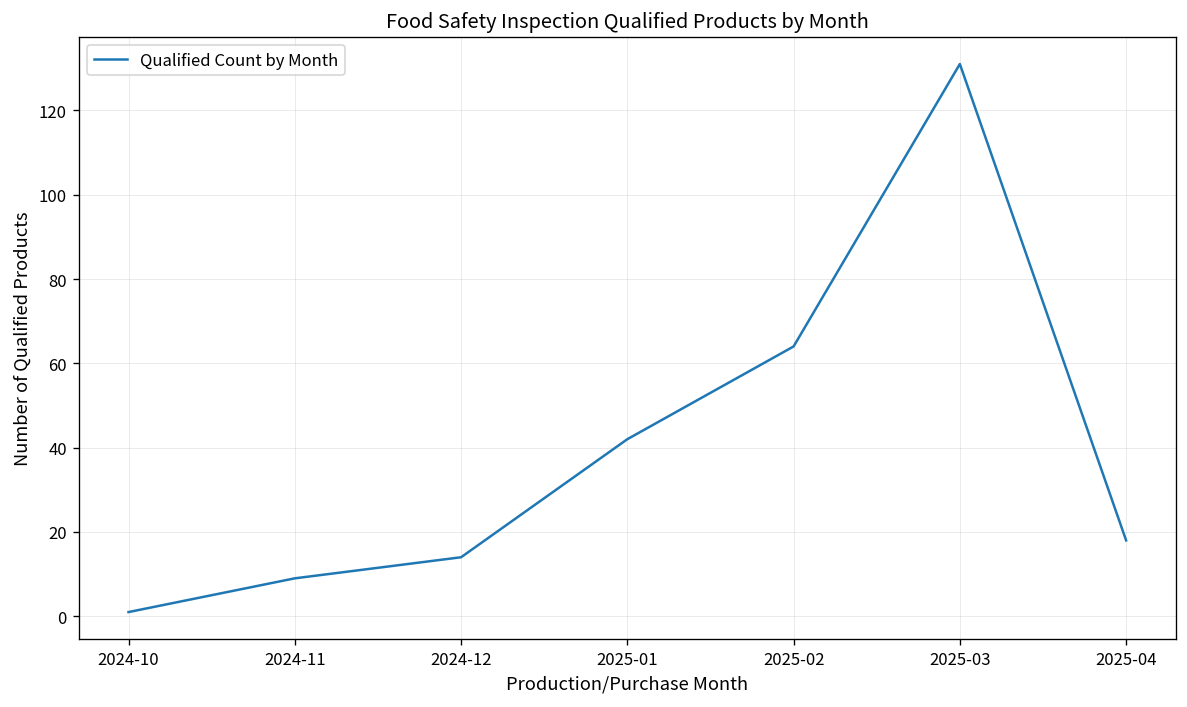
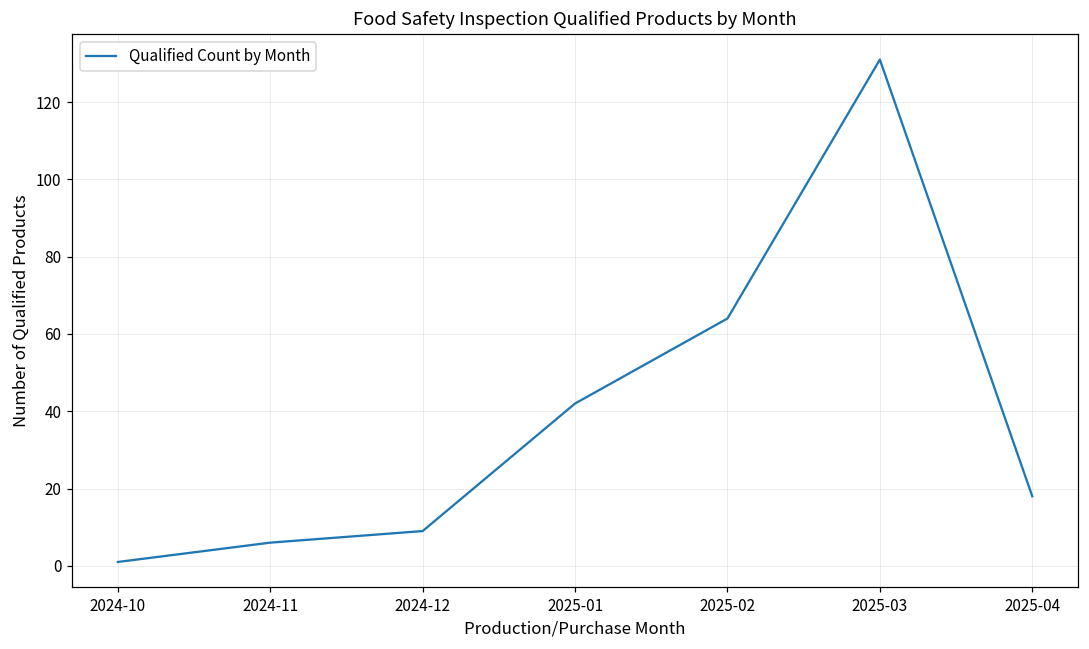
  {
    "2024-10": 1,
-   "2024-11": 9,
-   "2024-12": 14,
+   "2024-11": 6,
+   "2024-12": 9,
    "2025-01": 42,
    "2025-02": 64,
    "2025-03": 131,
    "2025-04": 18
  }
